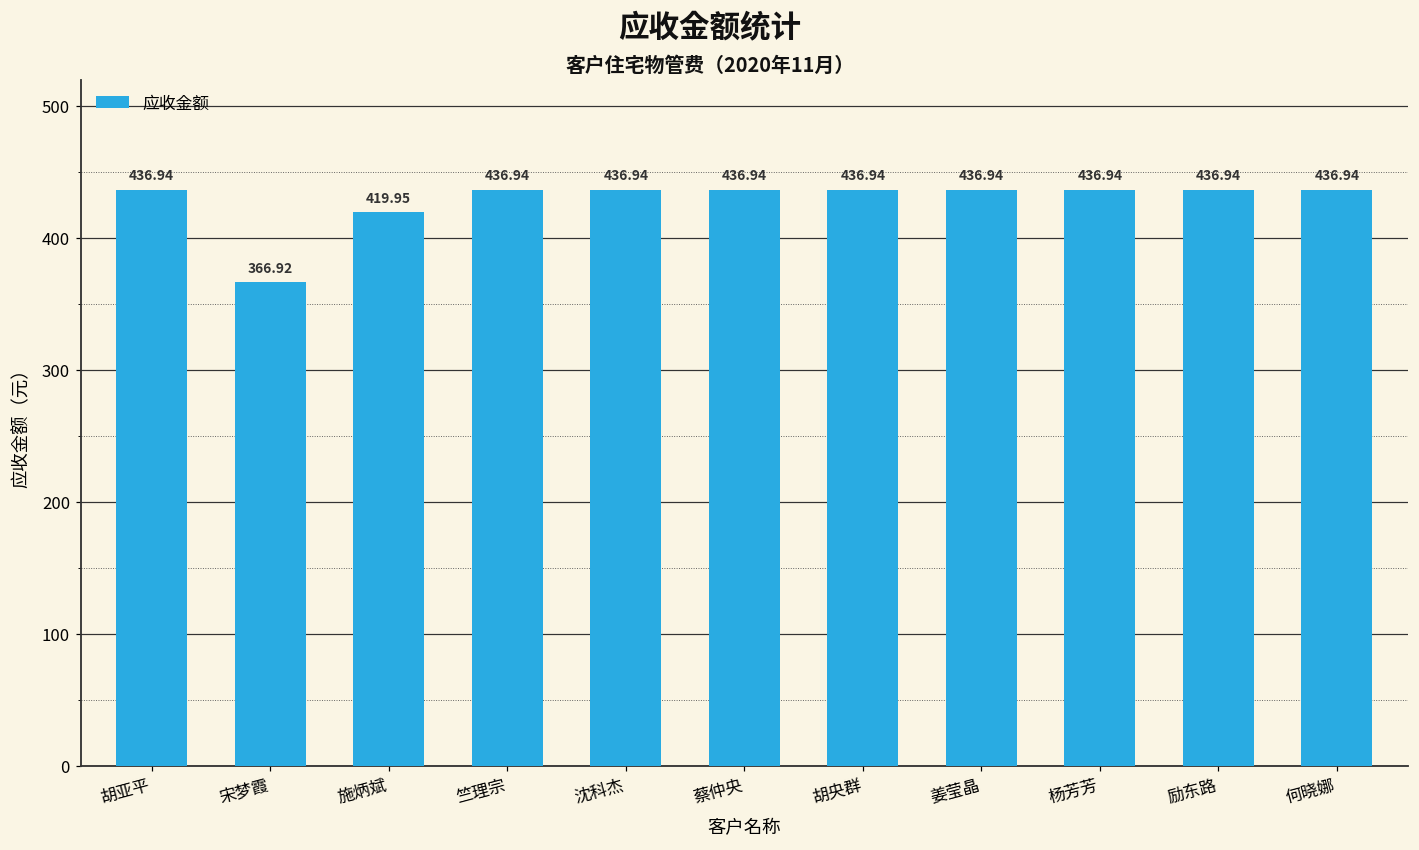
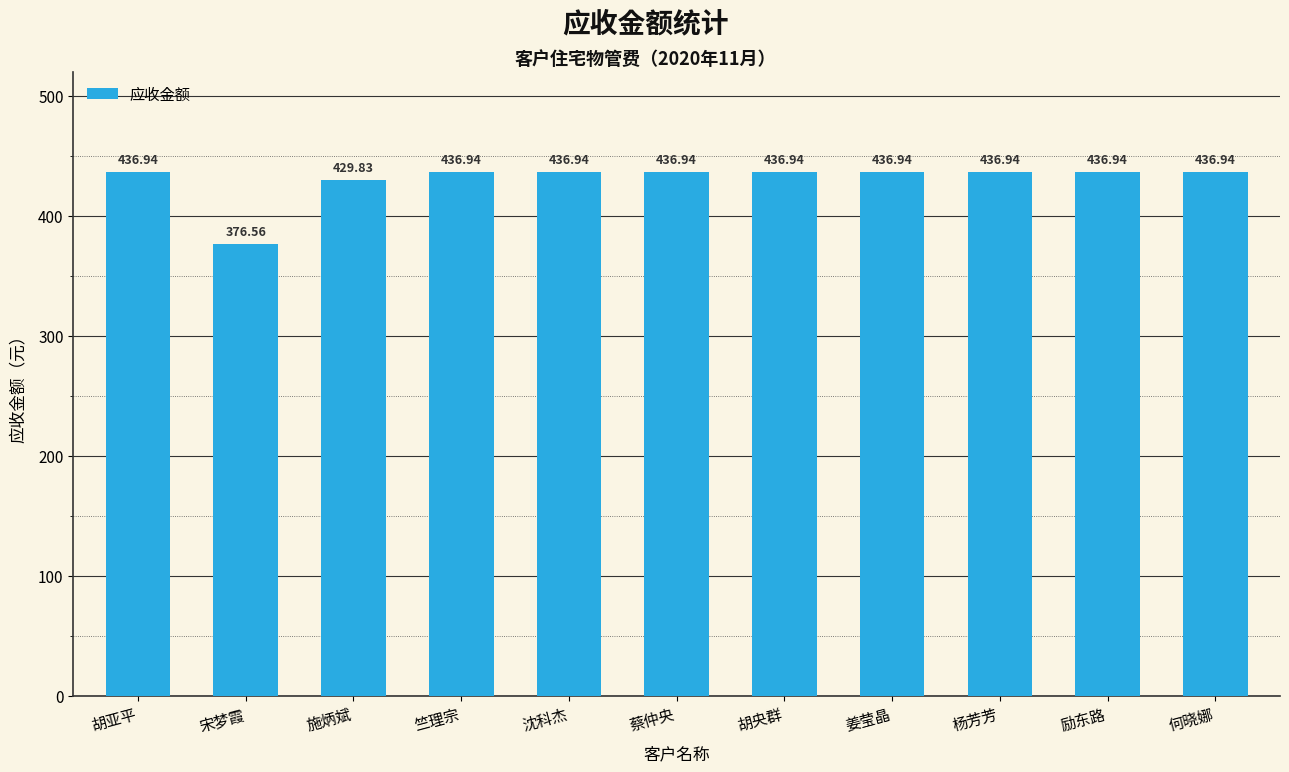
  {
    "胡亚平": 436.94,
-   "宋梦霞": 366.92,
-   "施炳斌": 419.95,
+   "宋梦霞": 376.56,
+   "施炳斌": 429.83,
    "竺理宗": 436.94,
    "沈科杰": 436.94,
    "蔡仲央": 436.94,
    "胡央群": 436.94,
    "姜莹晶": 436.94,
    "杨芳芳": 436.94,
    "励东路": 436.94,
    "何晓娜": 436.94
  }
